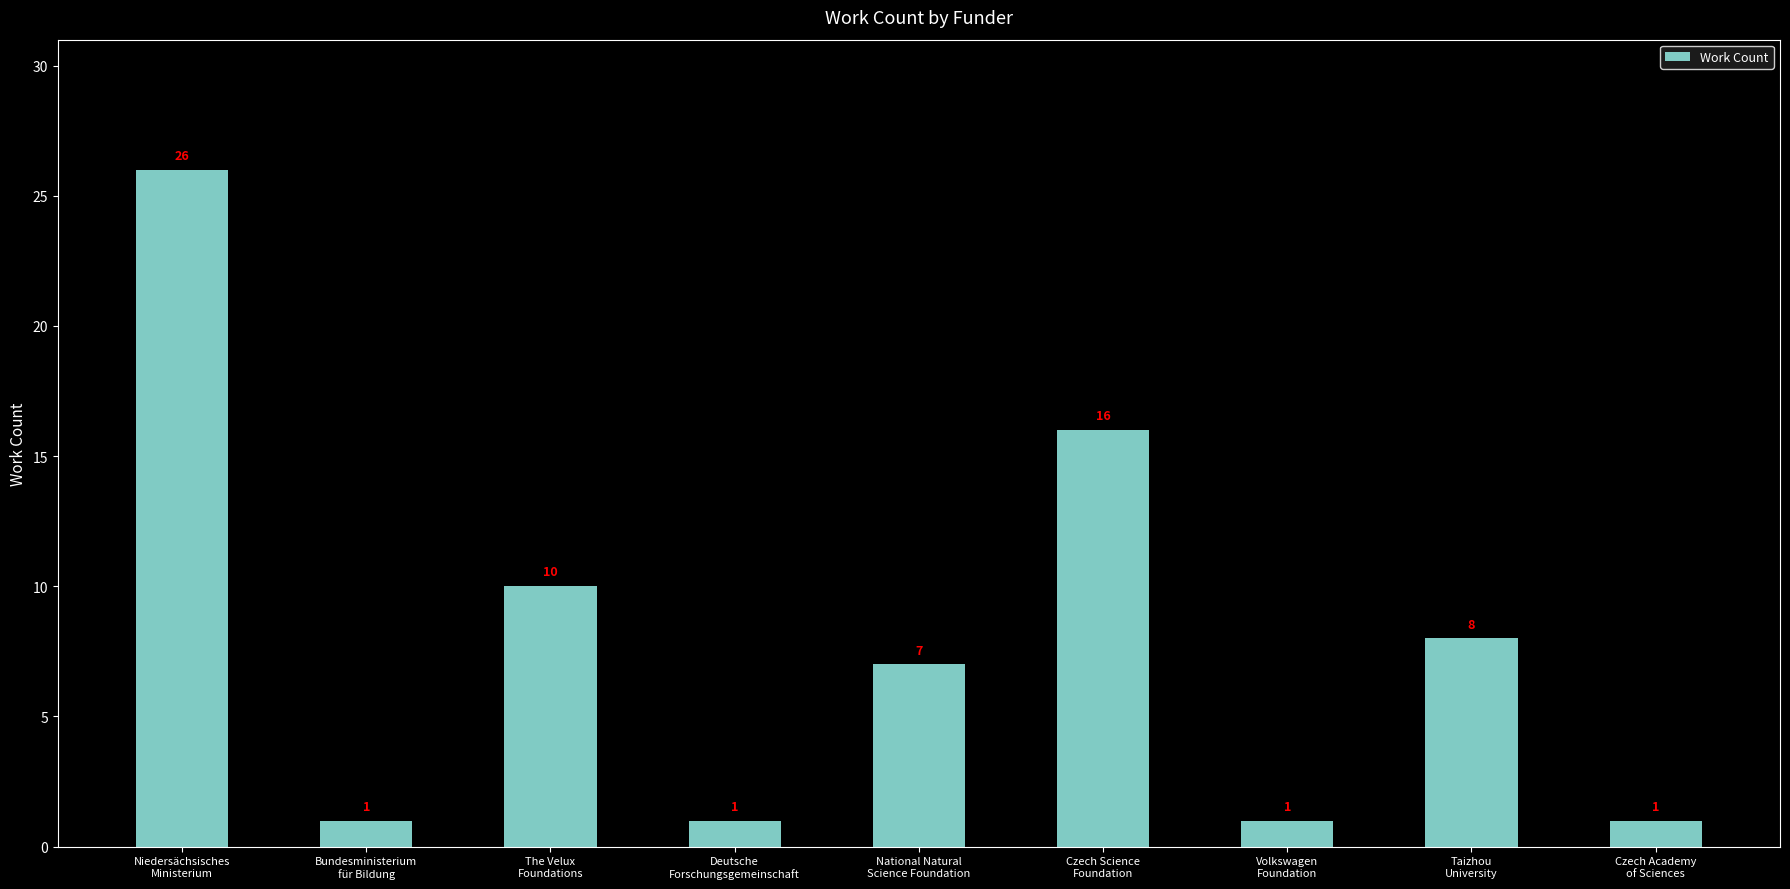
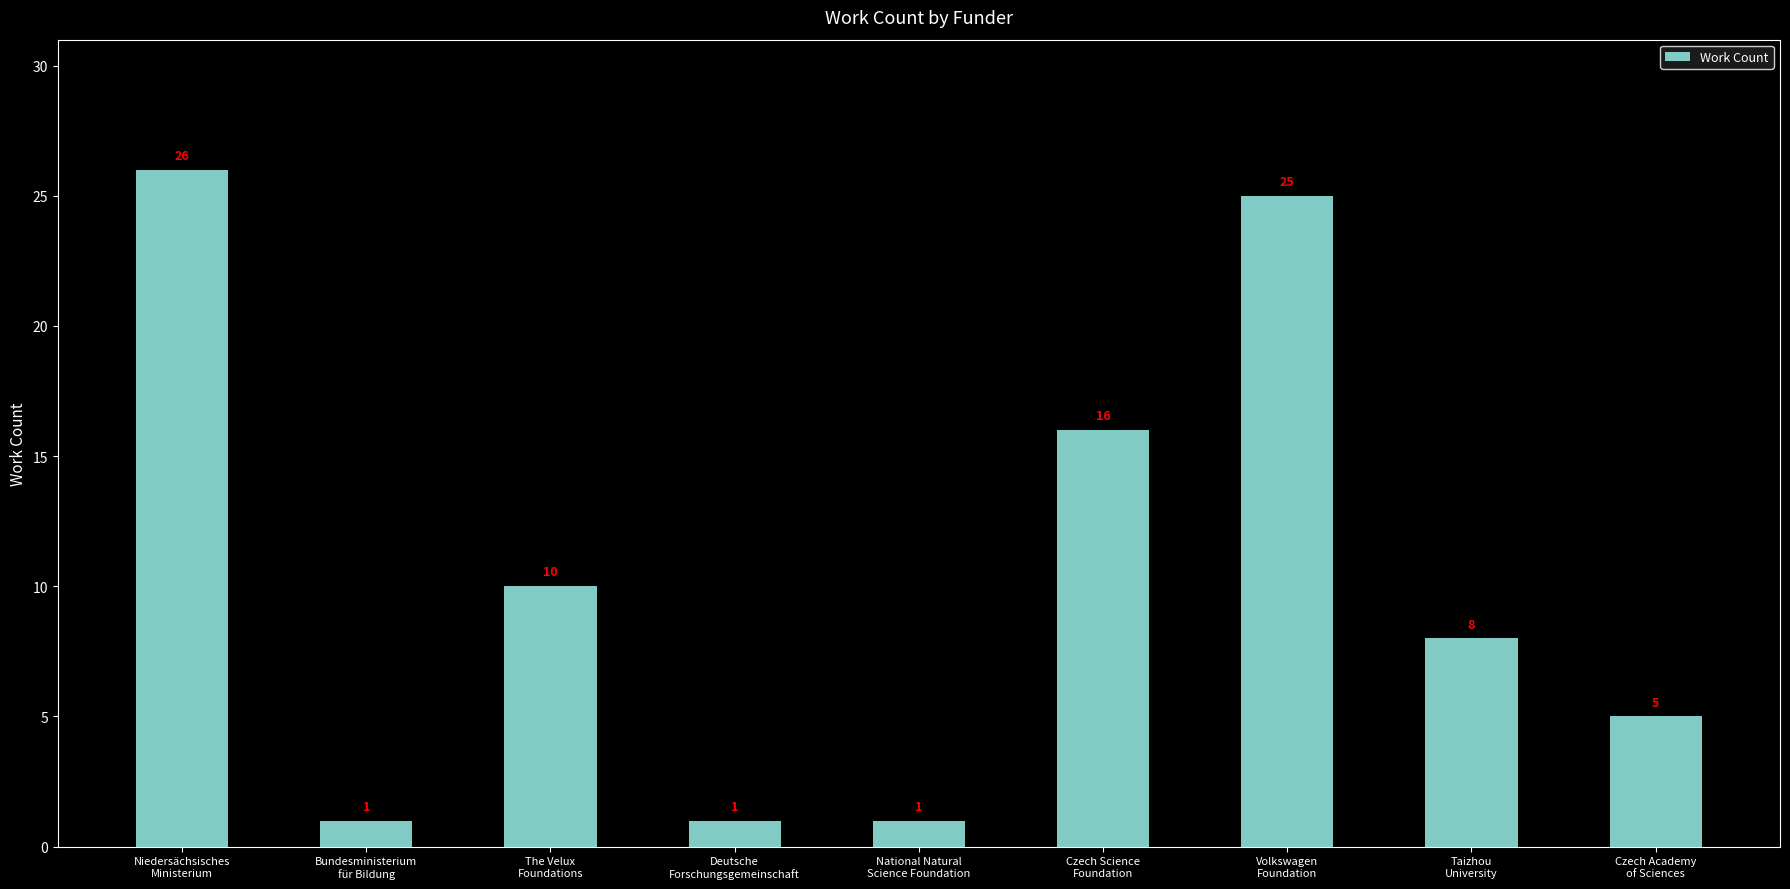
  {
    "Niedersächsisches Ministerium": 26,
    "Bundesministerium für Bildung": 1,
    "The Velux Foundations": 10,
    "Deutsche Forschungsgemeinschaft": 1,
-   "National Natural Science Foundation": 7,
+   "National Natural Science Foundation": 1,
    "Czech Science Foundation": 16,
-   "Volkswagen Foundation": 1,
+   "Volkswagen Foundation": 25,
    "Taizhou University": 8,
-   "Czech Academy of Sciences": 1
+   "Czech Academy of Sciences": 5
  }
